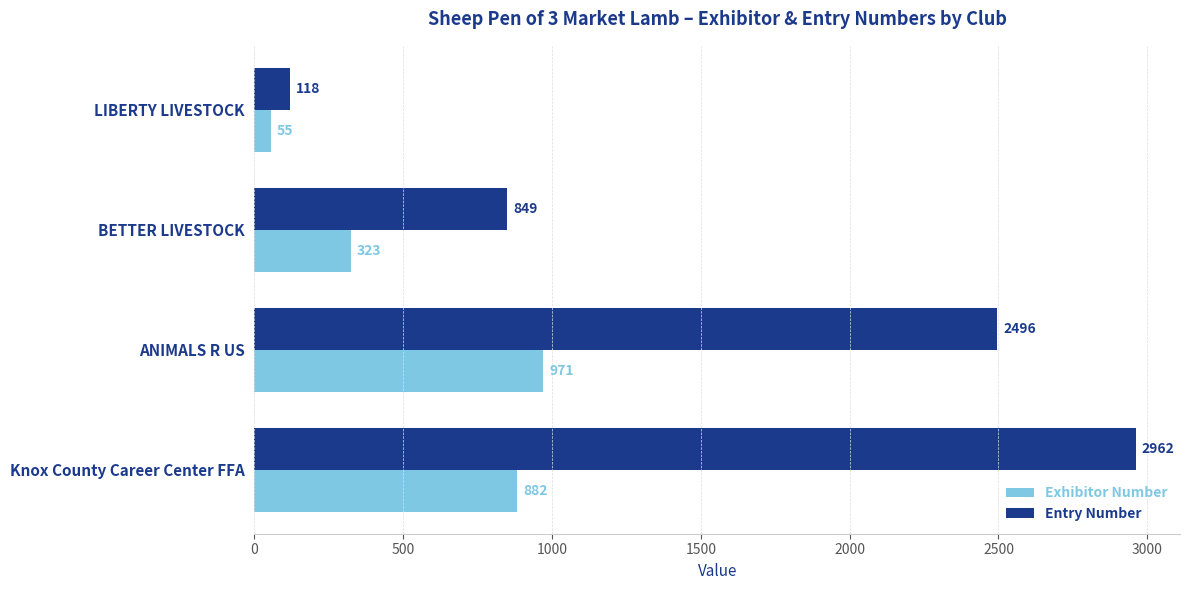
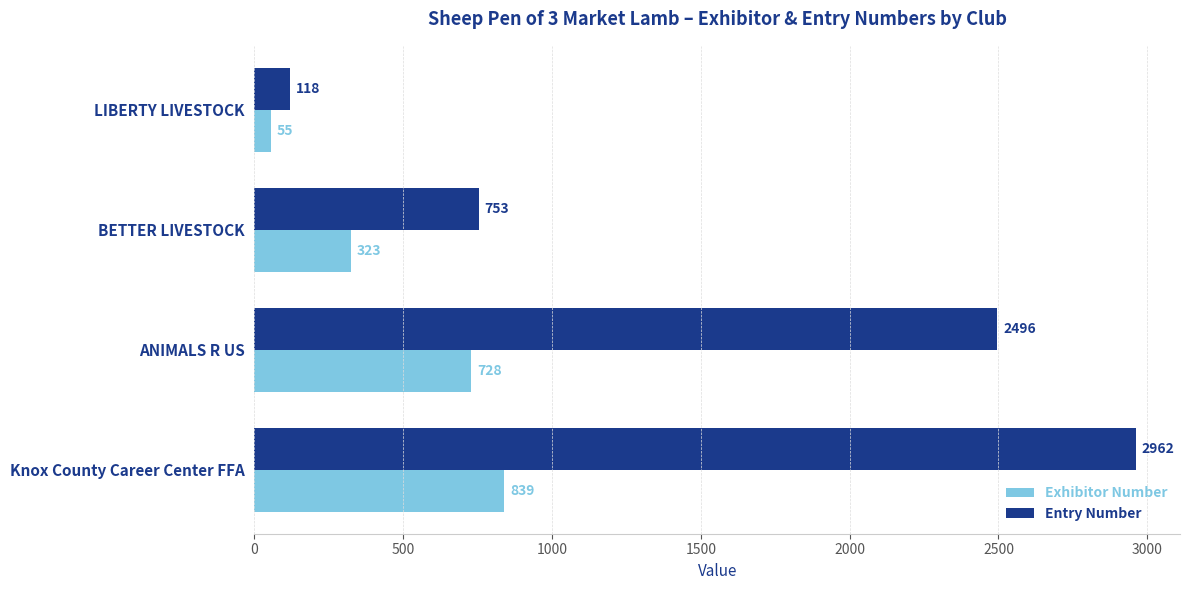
  {
    "Exhibitor Number": {
      "LIBERTY LIVESTOCK": 55,
      "BETTER LIVESTOCK": 323,
-     "ANIMALS R US": 971,
-     "Knox County Career Center FFA": 882
+     "ANIMALS R US": 728,
+     "Knox County Career Center FFA": 839
    },
    "Entry Number": {
      "LIBERTY LIVESTOCK": 118,
-     "BETTER LIVESTOCK": 849,
+     "BETTER LIVESTOCK": 753,
      "ANIMALS R US": 2496,
      "Knox County Career Center FFA": 2962
    }
  }
